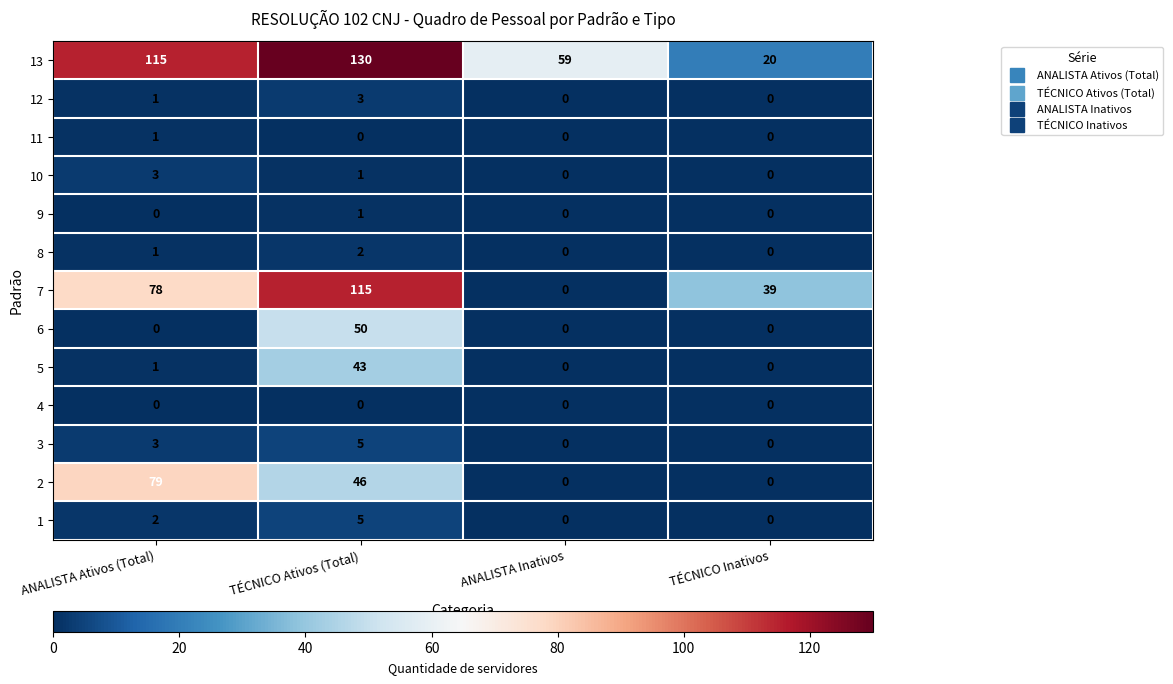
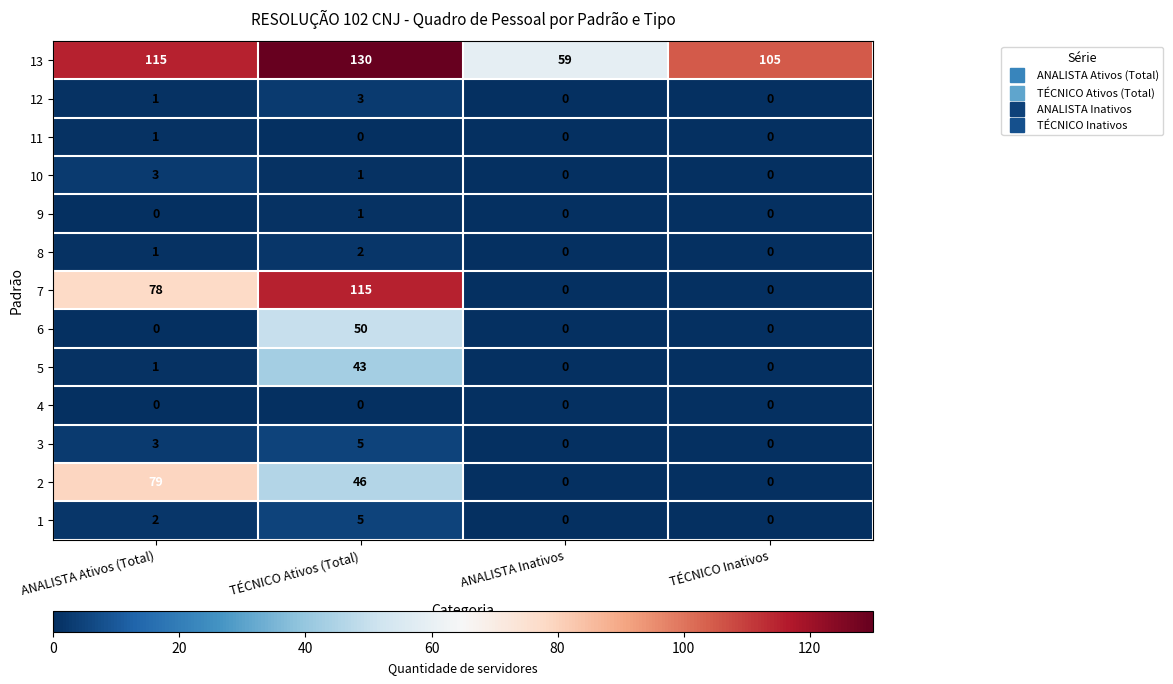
  {
    "13": {
      "ANALISTA Ativos (Total)": 115,
      "TÉCNICO Ativos (Total)": 130,
      "ANALISTA Inativos": 59,
-     "TÉCNICO Inativos": 20
+     "TÉCNICO Inativos": 105
    },
    "12": {
      "ANALISTA Ativos (Total)": 1,
      "TÉCNICO Ativos (Total)": 3,
      "ANALISTA Inativos": 0,
      "TÉCNICO Inativos": 0
    },
    "11": {
      "ANALISTA Ativos (Total)": 1,
      "TÉCNICO Ativos (Total)": 0,
      "ANALISTA Inativos": 0,
      "TÉCNICO Inativos": 0
    },
    "10": {
      "ANALISTA Ativos (Total)": 3,
      "TÉCNICO Ativos (Total)": 1,
      "ANALISTA Inativos": 0,
      "TÉCNICO Inativos": 0
    },
    "9": {
      "ANALISTA Ativos (Total)": 0,
      "TÉCNICO Ativos (Total)": 1,
      "ANALISTA Inativos": 0,
      "TÉCNICO Inativos": 0
    },
    "8": {
      "ANALISTA Ativos (Total)": 1,
      "TÉCNICO Ativos (Total)": 2,
      "ANALISTA Inativos": 0,
      "TÉCNICO Inativos": 0
    },
    "7": {
      "ANALISTA Ativos (Total)": 78,
      "TÉCNICO Ativos (Total)": 115,
      "ANALISTA Inativos": 0,
-     "TÉCNICO Inativos": 39
+     "TÉCNICO Inativos": 0
    },
    "6": {
      "ANALISTA Ativos (Total)": 0,
      "TÉCNICO Ativos (Total)": 50,
      "ANALISTA Inativos": 0,
      "TÉCNICO Inativos": 0
    },
    "5": {
      "ANALISTA Ativos (Total)": 1,
      "TÉCNICO Ativos (Total)": 43,
      "ANALISTA Inativos": 0,
      "TÉCNICO Inativos": 0
    },
    "4": {
      "ANALISTA Ativos (Total)": 0,
      "TÉCNICO Ativos (Total)": 0,
      "ANALISTA Inativos": 0,
      "TÉCNICO Inativos": 0
    },
    "3": {
      "ANALISTA Ativos (Total)": 3,
      "TÉCNICO Ativos (Total)": 5,
      "ANALISTA Inativos": 0,
      "TÉCNICO Inativos": 0
    },
    "2": {
      "ANALISTA Ativos (Total)": 79,
      "TÉCNICO Ativos (Total)": 46,
      "ANALISTA Inativos": 0,
      "TÉCNICO Inativos": 0
    },
    "1": {
      "ANALISTA Ativos (Total)": 2,
      "TÉCNICO Ativos (Total)": 5,
      "ANALISTA Inativos": 0,
      "TÉCNICO Inativos": 0
    }
  }
